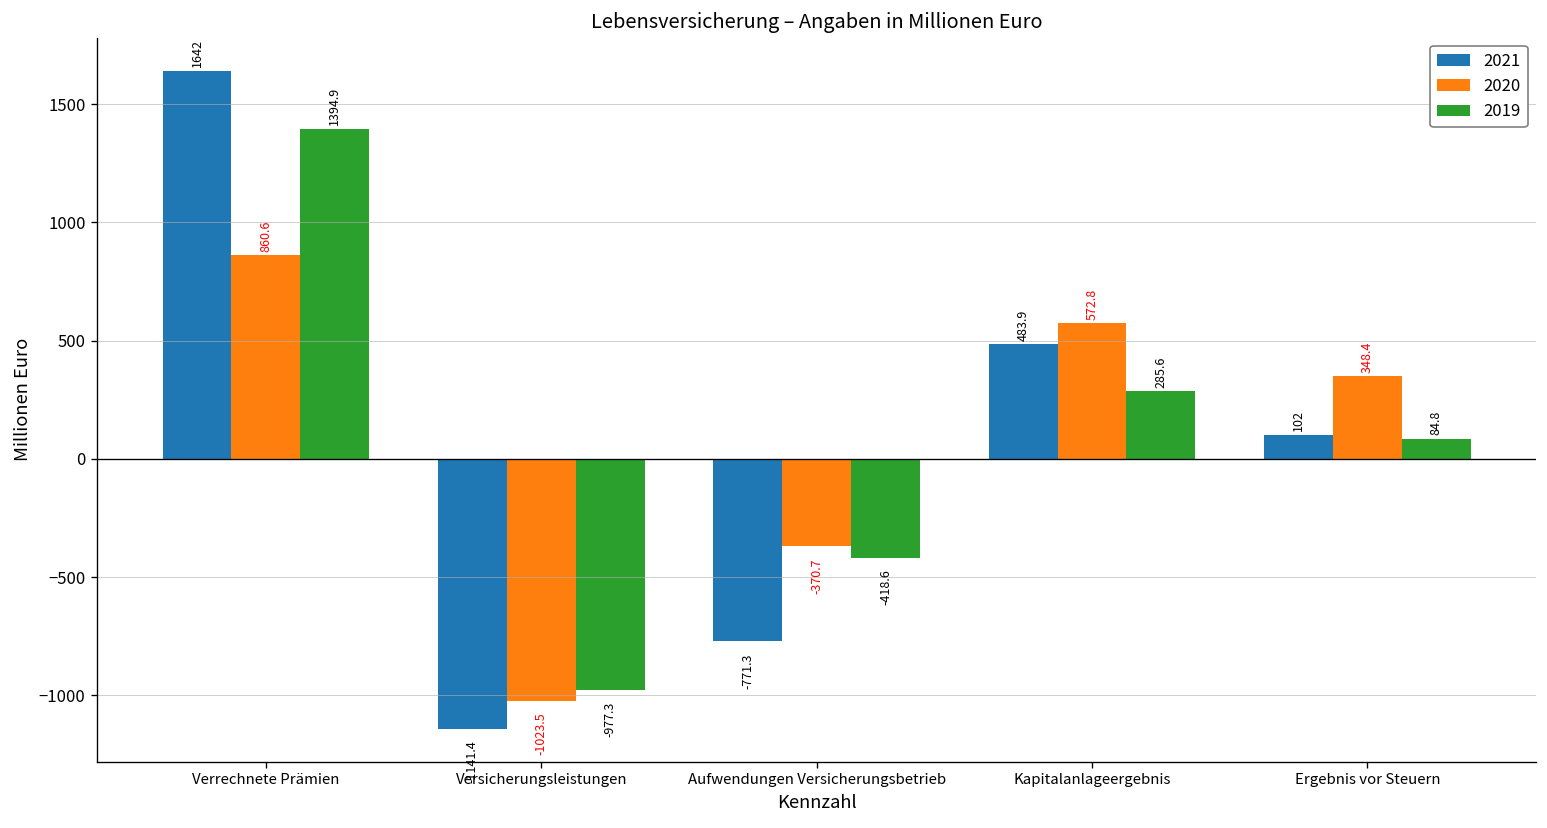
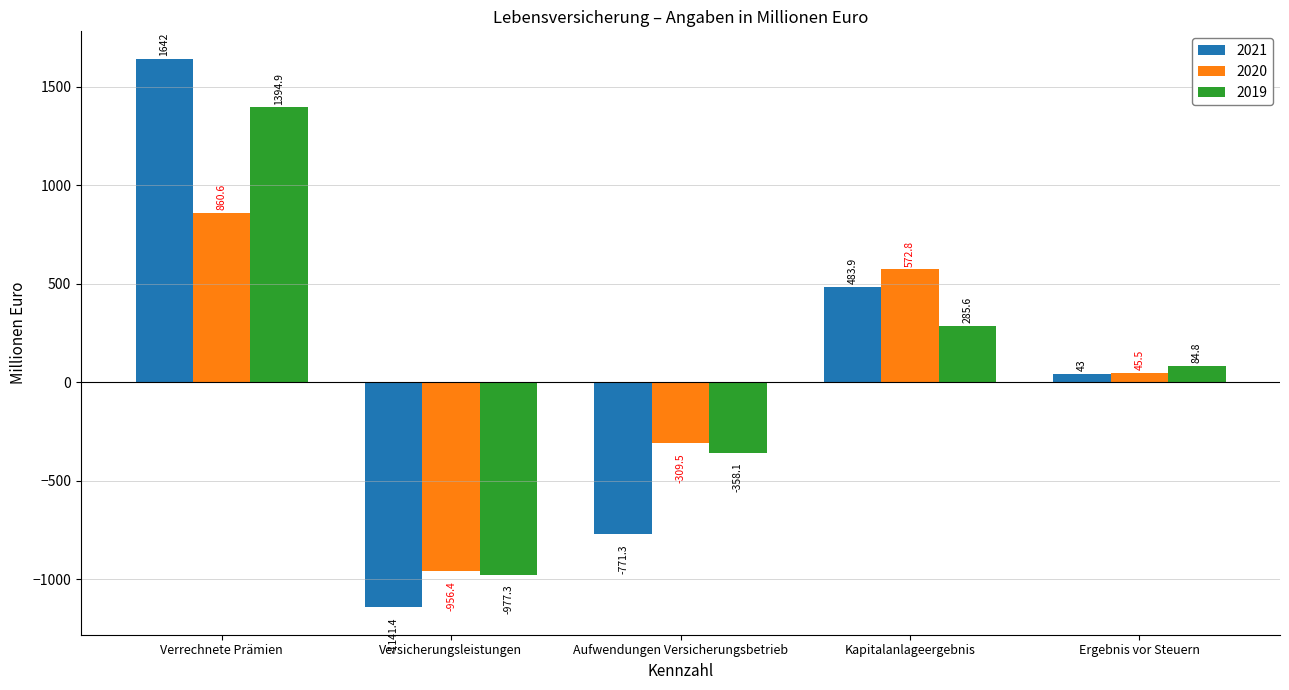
  {
    "2021": {
      "Verrechnete Prämien": 1642,
      "Versicherungsleistungen": -1141.4,
      "Aufwendungen Versicherungsbetrieb": -771.3,
      "Kapitalanlageergebnis": 483.9,
-     "Ergebnis vor Steuern": 102
+     "Ergebnis vor Steuern": 43
    },
    "2020": {
      "Verrechnete Prämien": 860.6,
-     "Versicherungsleistungen": -1023.5,
-     "Aufwendungen Versicherungsbetrieb": -370.7,
+     "Versicherungsleistungen": -956.4,
+     "Aufwendungen Versicherungsbetrieb": -309.5,
      "Kapitalanlageergebnis": 572.8,
-     "Ergebnis vor Steuern": 348.4
+     "Ergebnis vor Steuern": 45.5
    },
    "2019": {
      "Verrechnete Prämien": 1394.9,
      "Versicherungsleistungen": -977.3,
-     "Aufwendungen Versicherungsbetrieb": -418.6,
+     "Aufwendungen Versicherungsbetrieb": -358.1,
      "Kapitalanlageergebnis": 285.6,
      "Ergebnis vor Steuern": 84.8
    }
  }
